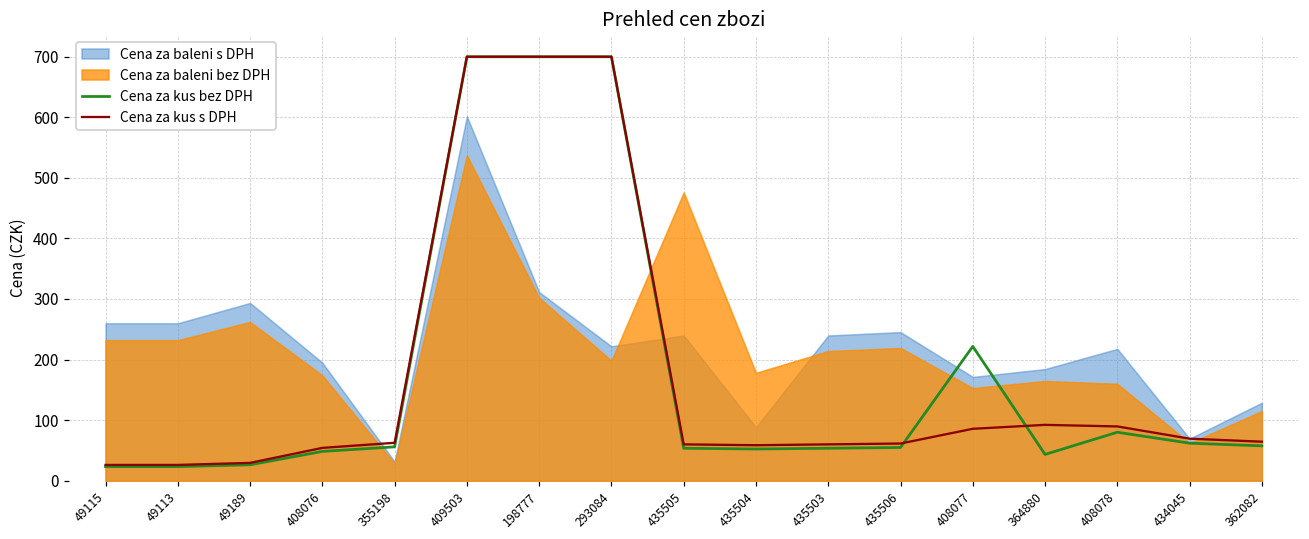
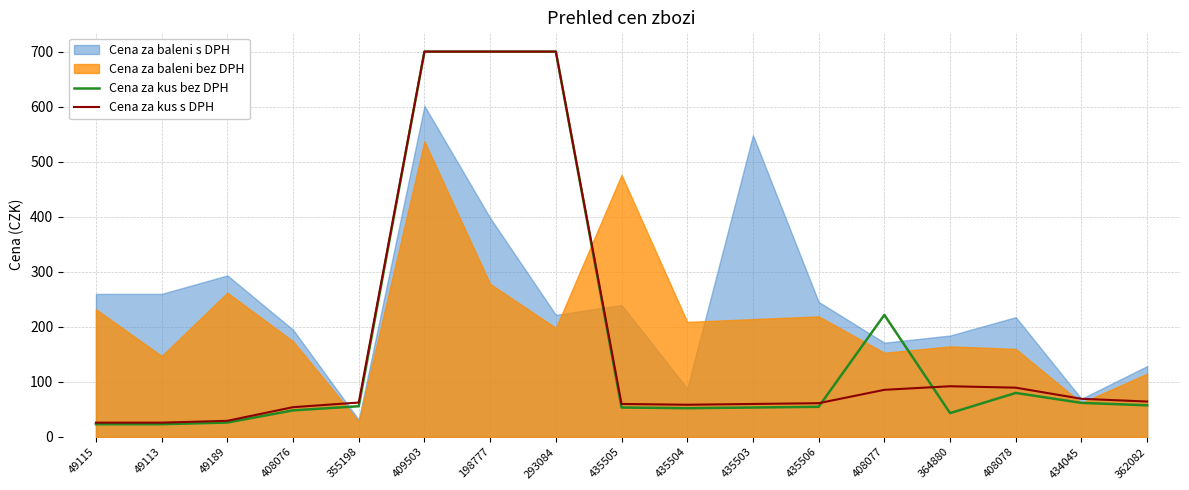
  {
    "Cena za baleni s DPH": {
      "49115": 260,
      "49113": 260,
      "49189": 290,
      "408076": 190,
      "409503": 600,
-     "198777": 310,
+     "198777": 400,
      "293084": 220,
      "435505": 240,
      "435504": 90,
-     "435503": 240,
+     "435503": 550,
      "435506": 250,
      "408077": 170,
      "364880": 180,
      "408078": 220,
      "362082": 130
    },
    "Cena za kus bez DPH": {
      "408076": 50,
      "355198": 60,
      "435505": 50,
      "435504": 50,
      "435503": 50,
      "435506": 50,
      "408077": 220,
      "364880": 40,
      "408078": 80,
      "362082": 60
    },
    "Cena za baleni bez DPH": {
      "49115": 230,
-     "49113": 230,
+     "49113": 150,
      "49189": 260,
      "408076": 170,
      "409503": 540,
-     "198777": 300,
+     "198777": 280,
      "293084": 200,
      "435505": 480,
-     "435504": 180,
+     "435504": 210,
      "435503": 210,
      "435506": 220,
      "408077": 150,
      "364880": 160,
      "408078": 160,
      "362082": 110
    },
    "Cena za kus s DPH": {
      "408076": 50,
      "355198": 60,
      "435505": 60,
      "435504": 60,
      "435503": 60,
      "435506": 60,
      "408077": 90,
      "364880": 90,
      "408078": 90,
      "362082": 60
    }
  }
